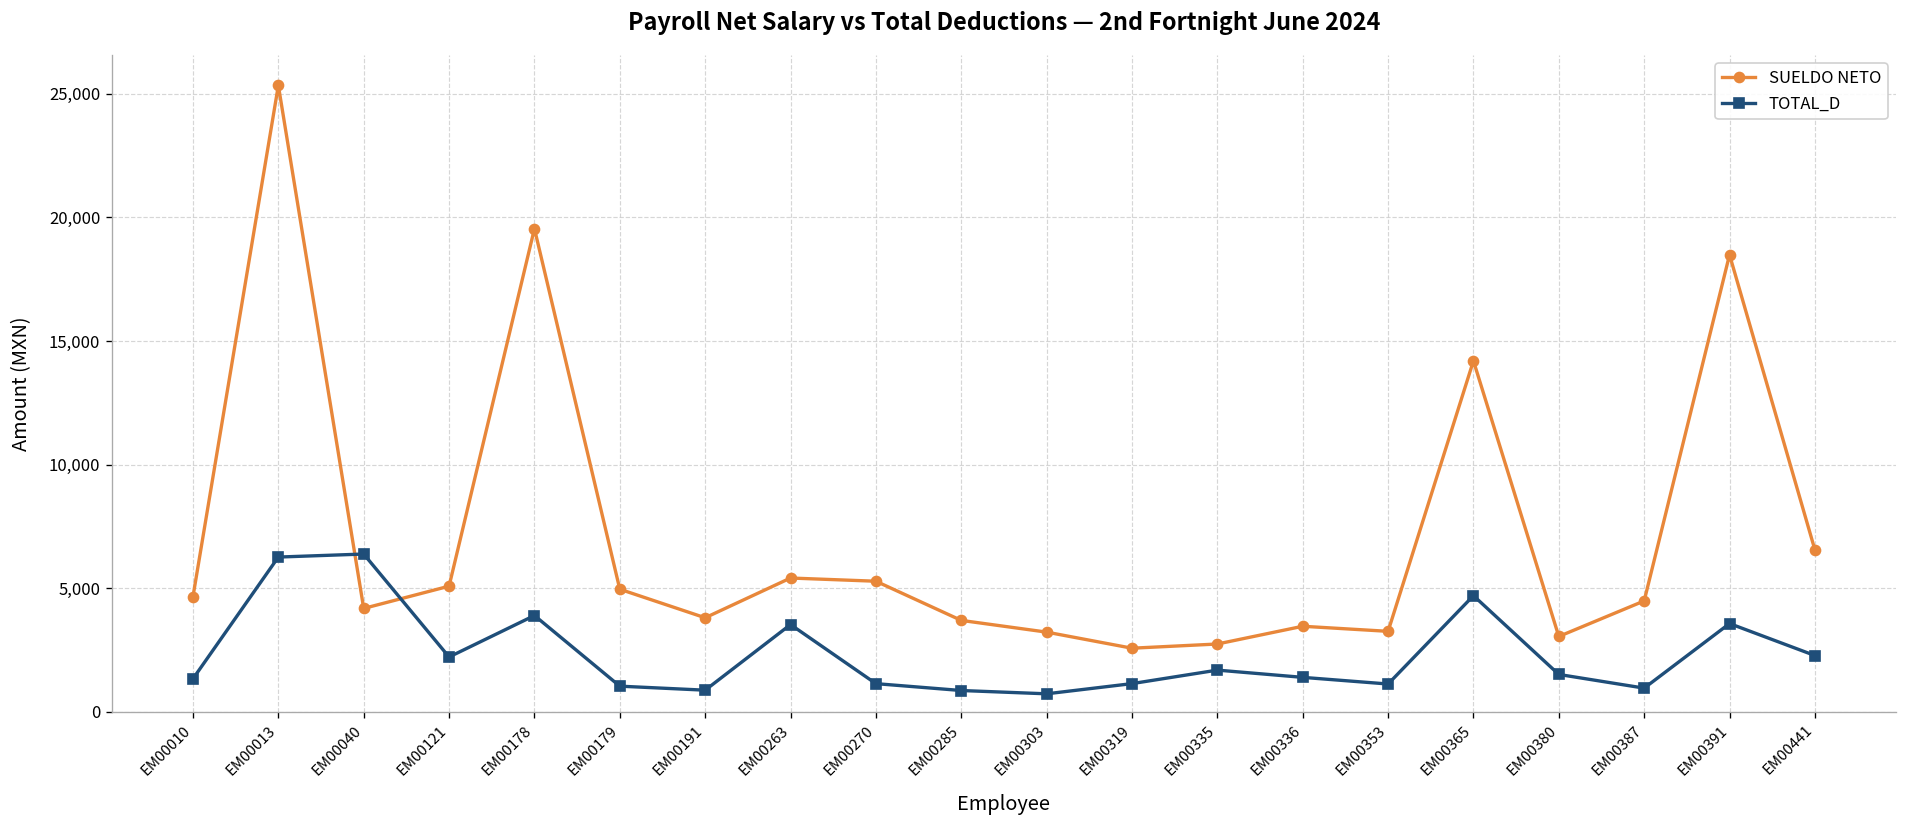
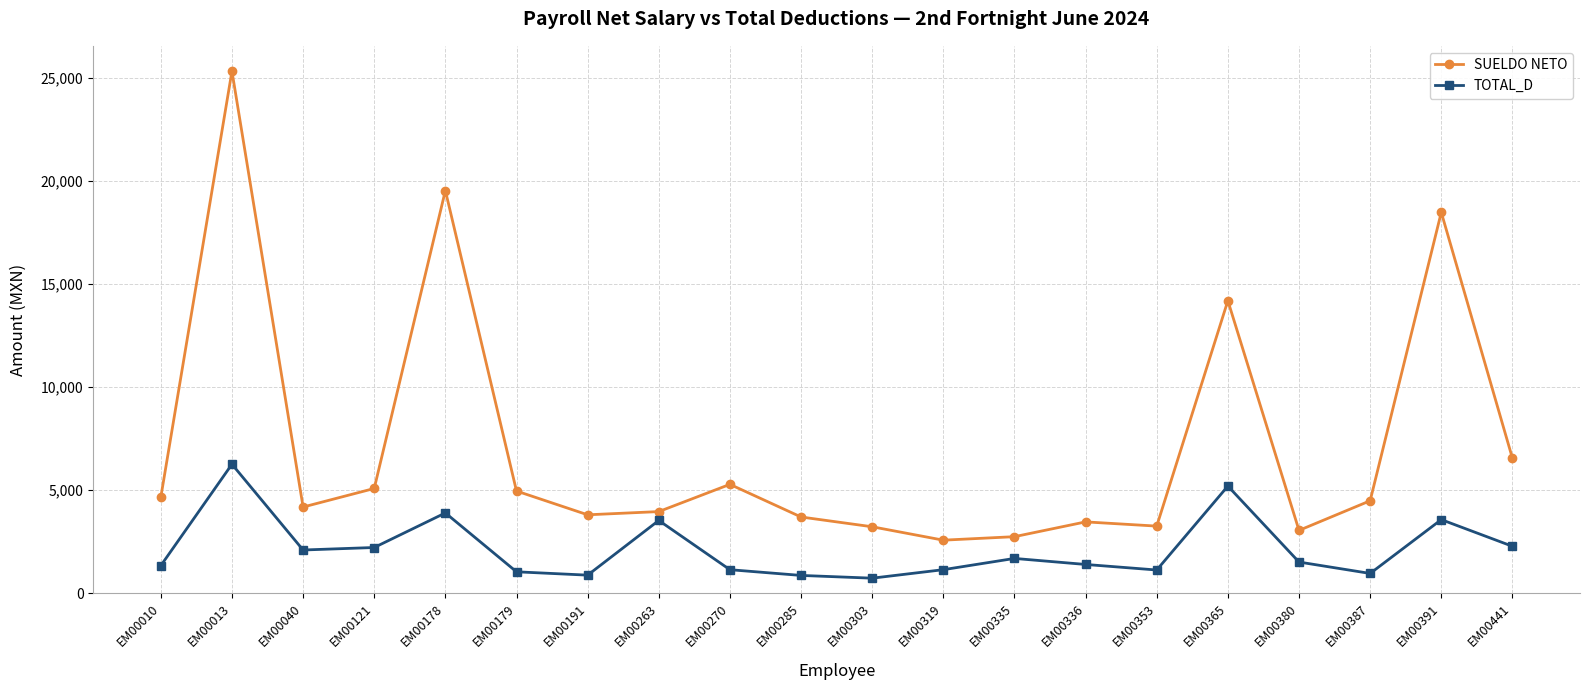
  {
    "SUELDO NETO": {
      "EM00010": "4,700",
      "EM00013": "25,300",
      "EM00040": "4,200",
      "EM00121": "5,100",
      "EM00178": "19,500",
      "EM00179": "5,000",
      "EM00191": "3,800",
-     "EM00263": "5,400",
+     "EM00263": "4,000",
      "EM00270": "5,300",
      "EM00285": "3,700",
      "EM00303": "3,200",
      "EM00319": "2,600",
      "EM00335": "2,700",
      "EM00336": "3,500",
      "EM00353": "3,300",
      "EM00365": "14,200",
      "EM00380": "3,000",
      "EM00387": "4,500",
      "EM00391": "18,500",
      "EM00441": "6,500"
    },
    "TOTAL_D": {
      "EM00010": "1,300",
      "EM00013": "6,300",
-     "EM00040": "6,400",
+     "EM00040": "2,100",
      "EM00121": "2,200",
      "EM00178": "3,900",
      "EM00179": "1,000",
      "EM00191": "900",
      "EM00263": "3,500",
      "EM00270": "1,100",
      "EM00285": "900",
      "EM00303": "700",
      "EM00319": "1,100",
      "EM00335": "1,700",
      "EM00336": "1,400",
      "EM00353": "1,100",
-     "EM00365": "4,700",
+     "EM00365": "5,200",
      "EM00380": "1,500",
      "EM00387": "1,000",
      "EM00391": "3,600",
      "EM00441": "2,300"
    }
  }
